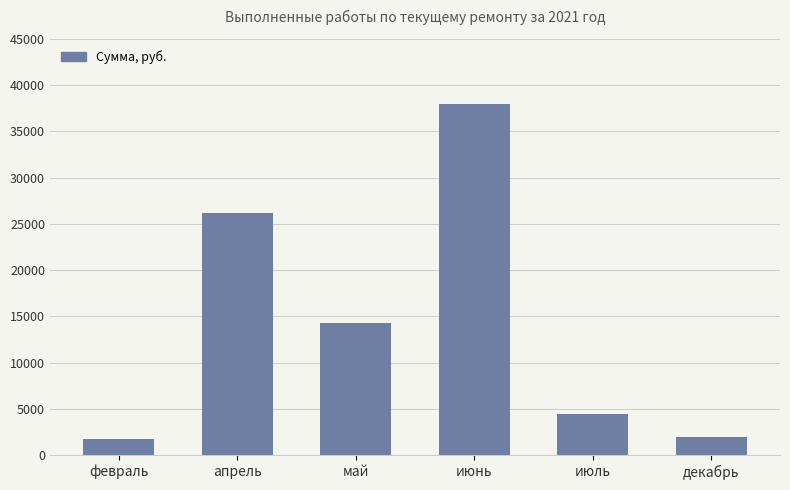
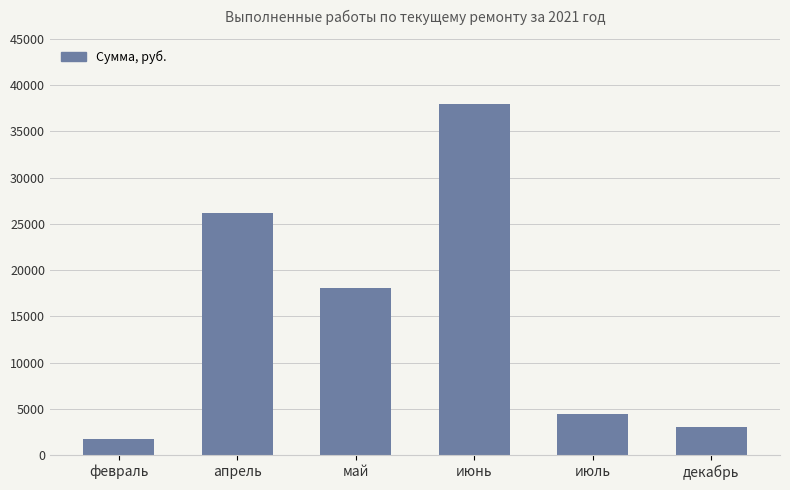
  {
    "февраль": 2000,
    "апрель": 26000,
-   "май": 14000,
+   "май": 18000,
    "июнь": 38000,
    "июль": 4000,
-   "декабрь": 2000
+   "декабрь": 3000
  }
